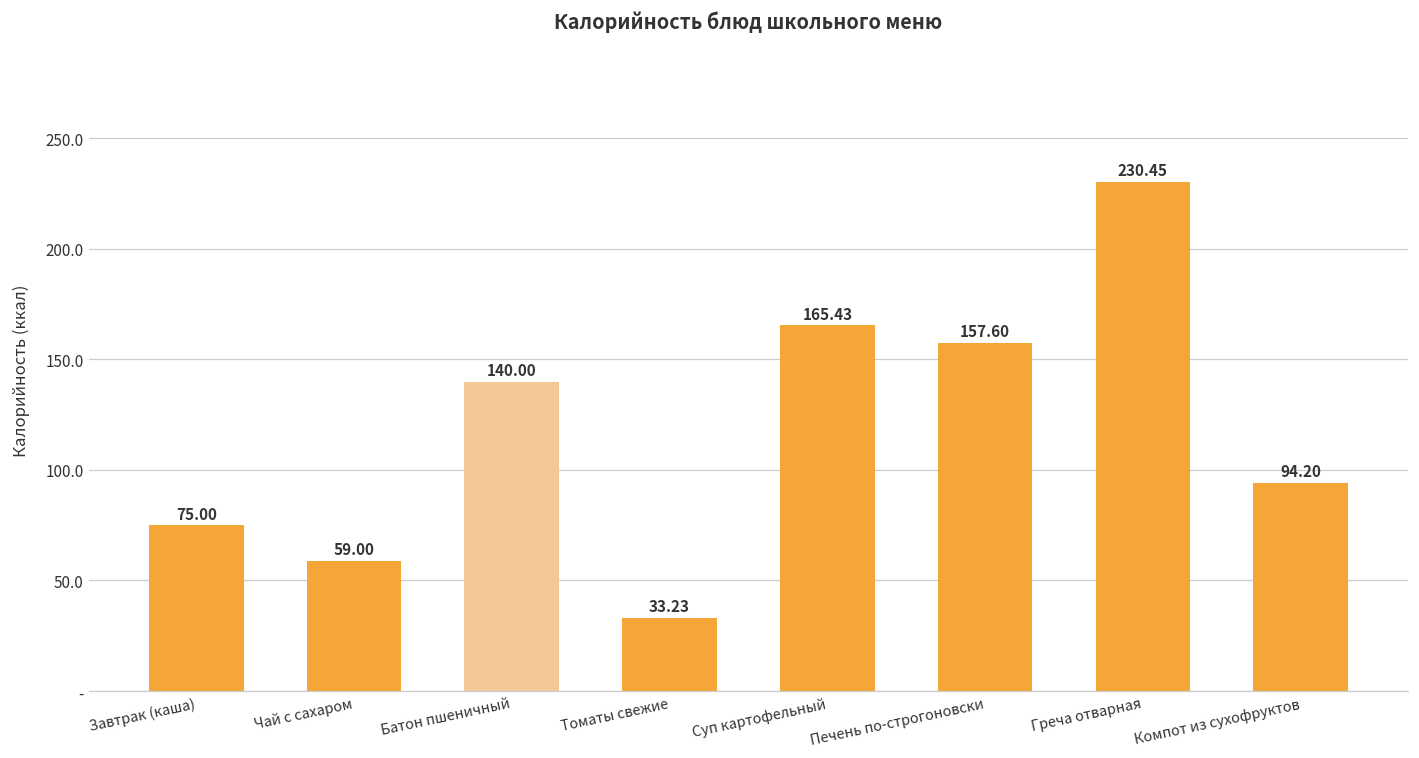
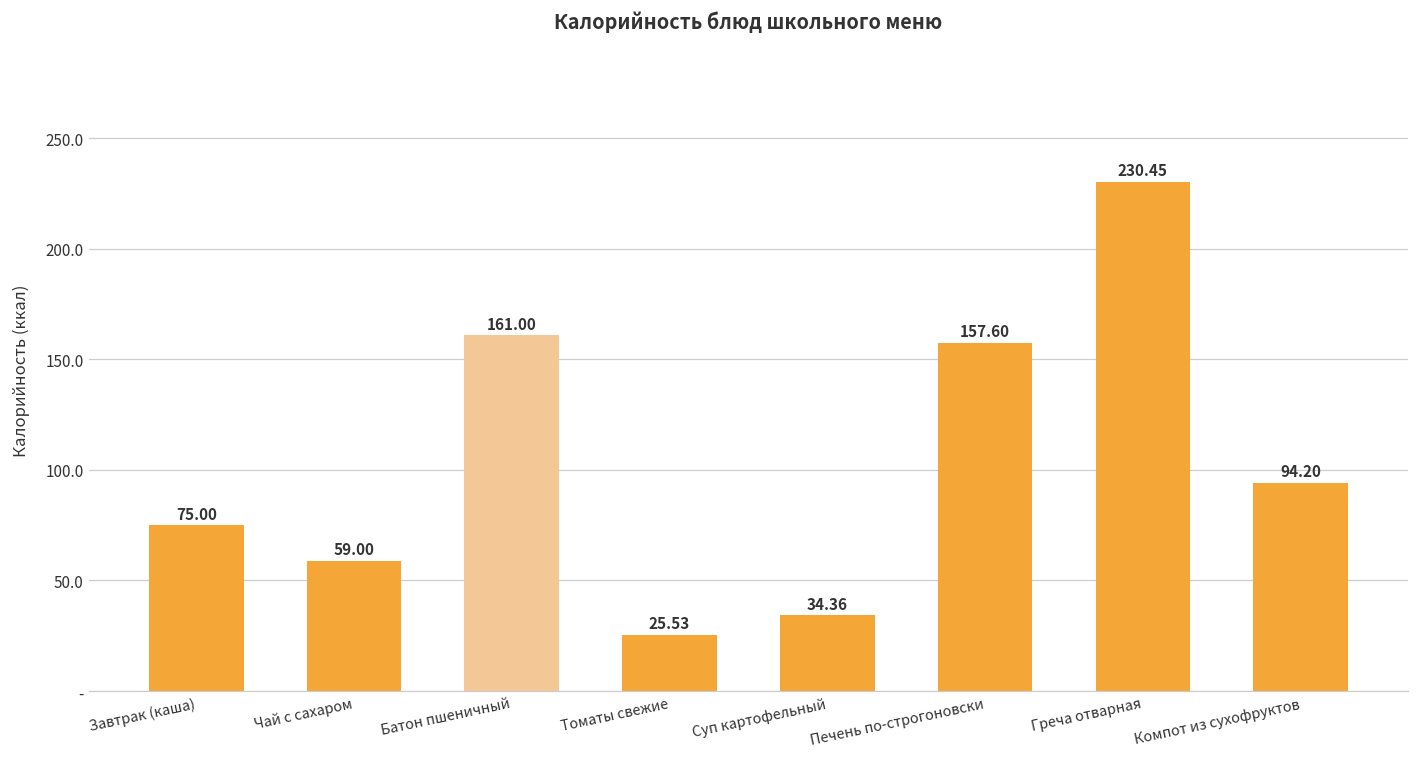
  {
    "Завтрак (каша)": 75.00,
    "Чай с сахаром": 59.00,
-   "Батон пшеничный": 140.00,
-   "Томаты свежие": 33.23,
-   "Суп картофельный": 165.43,
+   "Батон пшеничный": 161.00,
+   "Томаты свежие": 25.53,
+   "Суп картофельный": 34.36,
    "Печень по-строгоновски": 157.60,
    "Греча отварная": 230.45,
    "Компот из сухофруктов": 94.20
  }
